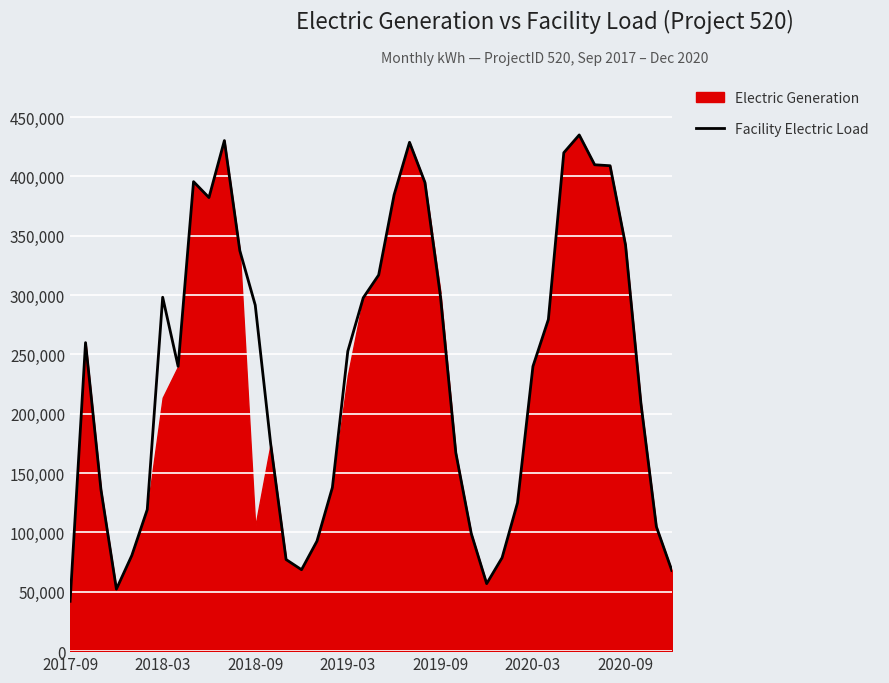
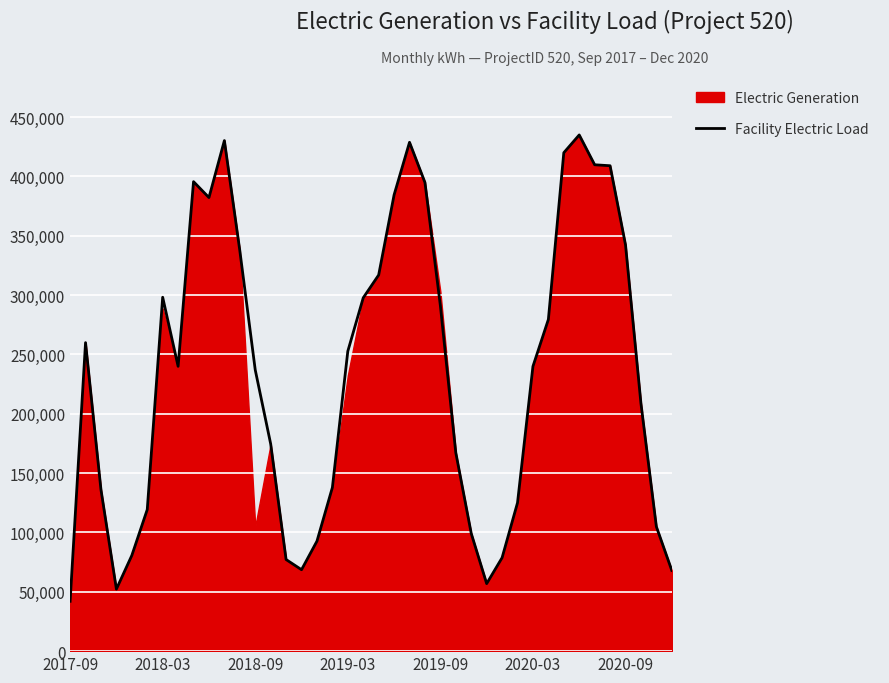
  {
    "Electric Generation": {
-     "2018-03": "214,000",
+     "2018-03": "289,000",
      "2018-09": "105,000",
      "2019-03": "232,000",
      "2019-09": "303,000"
    },
    "Facility Electric Load": {
      "2018-03": "298,000",
-     "2018-09": "292,000",
+     "2018-09": "237,000",
      "2019-03": "253,000",
-     "2019-09": "299,000"
+     "2019-09": "291,000"
    }
  }
